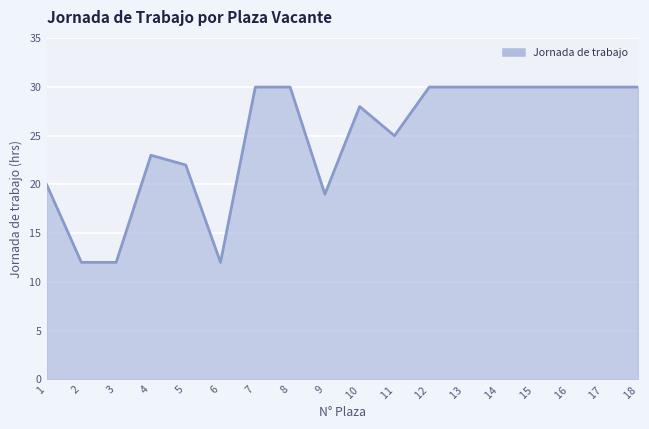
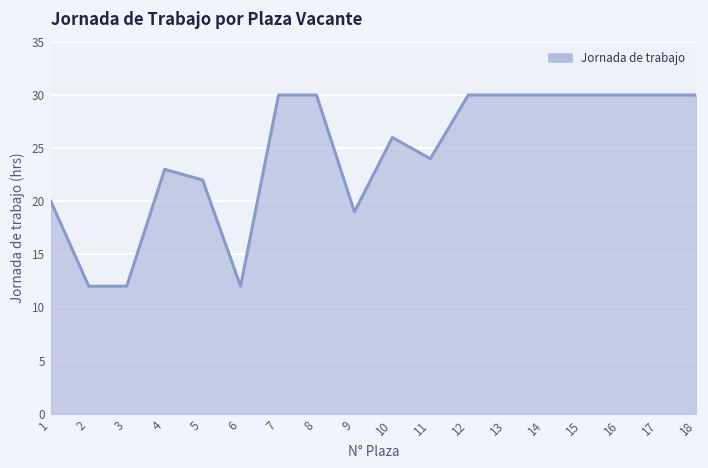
  {
    "1": 20,
    "2": 12,
    "3": 12,
    "4": 23,
    "5": 22,
    "6": 12,
    "7": 30,
    "8": 30,
    "9": 19,
-   "10": 28,
-   "11": 25,
+   "10": 26,
+   "11": 24,
    "12": 30,
    "13": 30,
    "14": 30,
    "15": 30,
    "16": 30,
    "17": 30,
    "18": 30
  }
